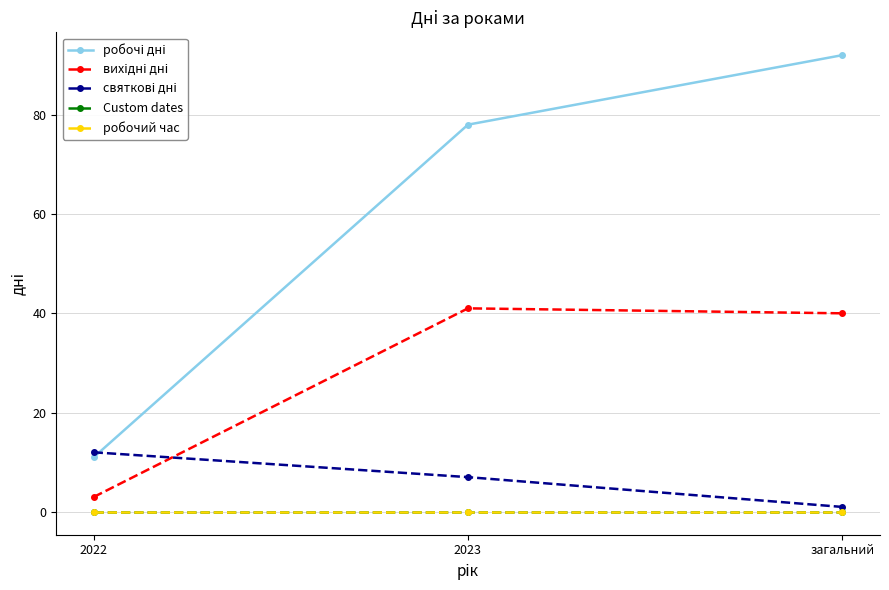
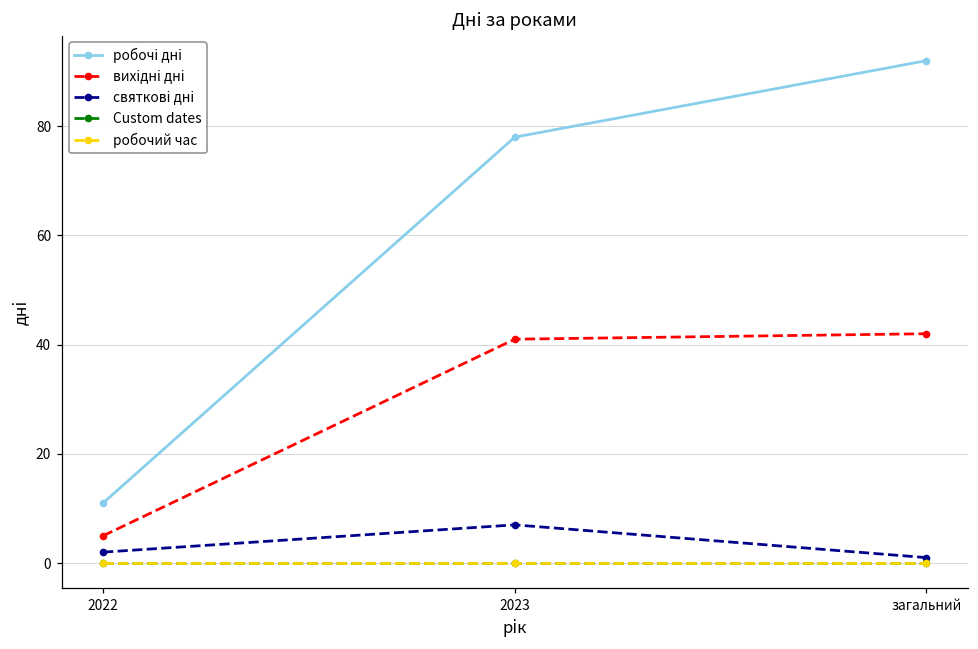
  {
    "робочі дні": {
      "2022": 11,
      "2023": 78,
      "загальний": 92
    },
    "вихідні дні": {
-     "2022": 3,
+     "2022": 5,
      "2023": 41,
-     "загальний": 40
+     "загальний": 42
    },
    "святкові дні": {
-     "2022": 12,
+     "2022": 2,
      "2023": 7,
      "загальний": 1
    },
    "робочий час": {
      "2022": 0,
      "2023": 0,
      "загальний": 0
    }
  }
